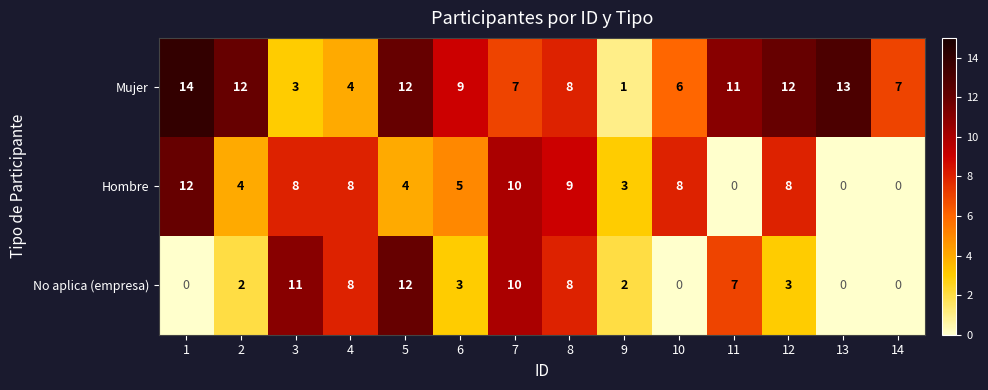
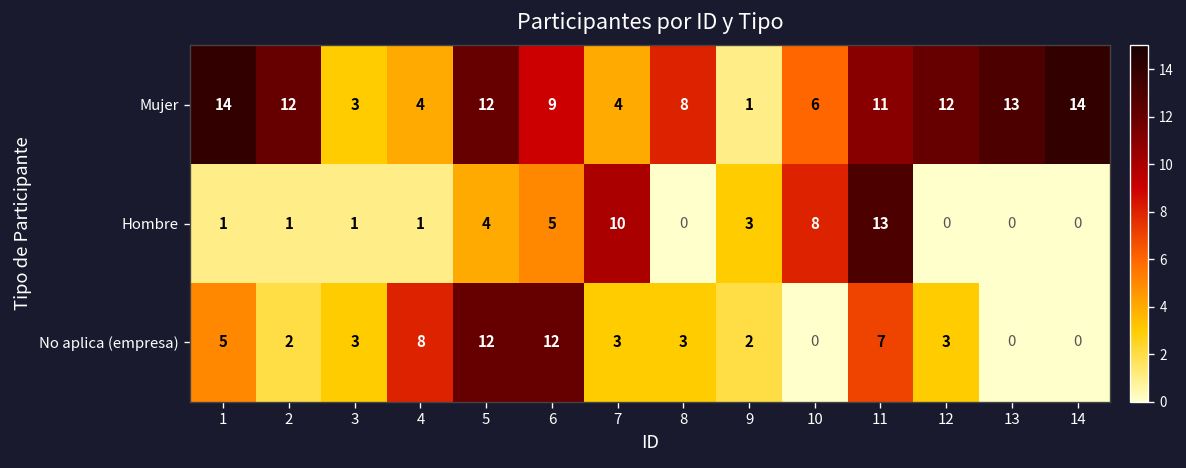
  {
    "Mujer": {
      "1": 14,
      "2": 12,
      "3": 3,
      "4": 4,
      "5": 12,
      "6": 9,
-     "7": 7,
+     "7": 4,
      "8": 8,
      "9": 1,
      "10": 6,
      "11": 11,
      "12": 12,
      "13": 13,
-     "14": 7
+     "14": 14
    },
    "Hombre": {
-     "1": 12,
-     "2": 4,
-     "3": 8,
-     "4": 8,
+     "1": 1,
+     "2": 1,
+     "3": 1,
+     "4": 1,
      "5": 4,
      "6": 5,
      "7": 10,
-     "8": 9,
+     "8": 0,
      "9": 3,
      "10": 8,
-     "11": 0,
-     "12": 8,
+     "11": 13,
+     "12": 0,
      "13": 0,
      "14": 0
    },
    "No aplica (empresa)": {
-     "1": 0,
+     "1": 5,
      "2": 2,
-     "3": 11,
+     "3": 3,
      "4": 8,
      "5": 12,
-     "6": 3,
-     "7": 10,
-     "8": 8,
+     "6": 12,
+     "7": 3,
+     "8": 3,
      "9": 2,
      "10": 0,
      "11": 7,
      "12": 3,
      "13": 0,
      "14": 0
    }
  }
